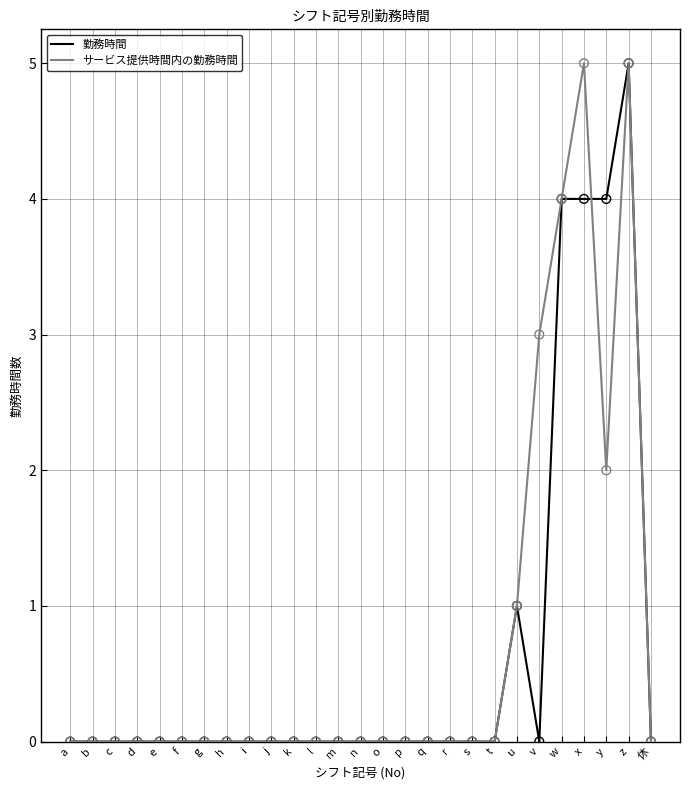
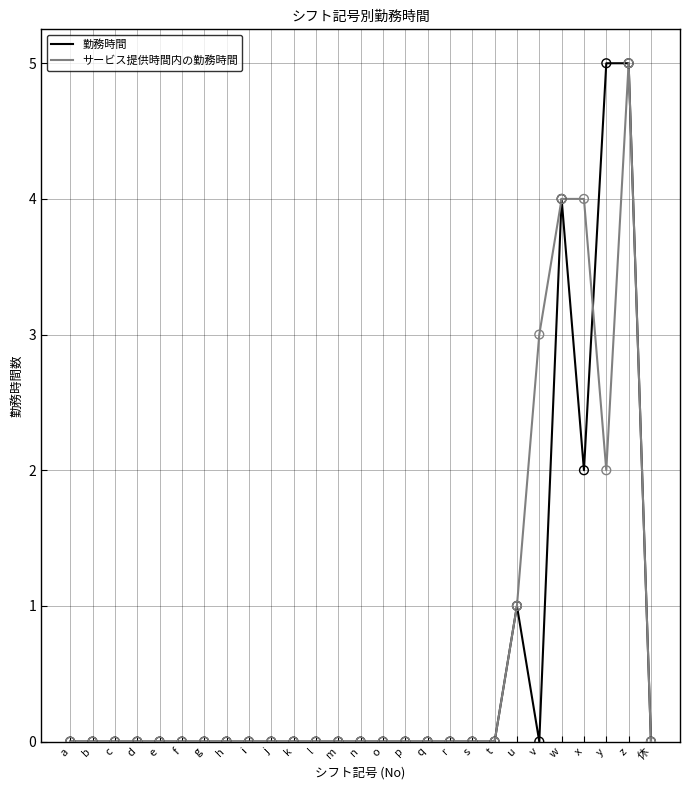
  {
    "勤務時間": {
      "v": 0,
-     "x": 4,
-     "y": 4
+     "x": 2,
+     "y": 5
    },
    "サービス提供時間内の勤務時間": {
      "v": 3,
-     "x": 5,
+     "x": 4,
      "y": 2
    }
  }
